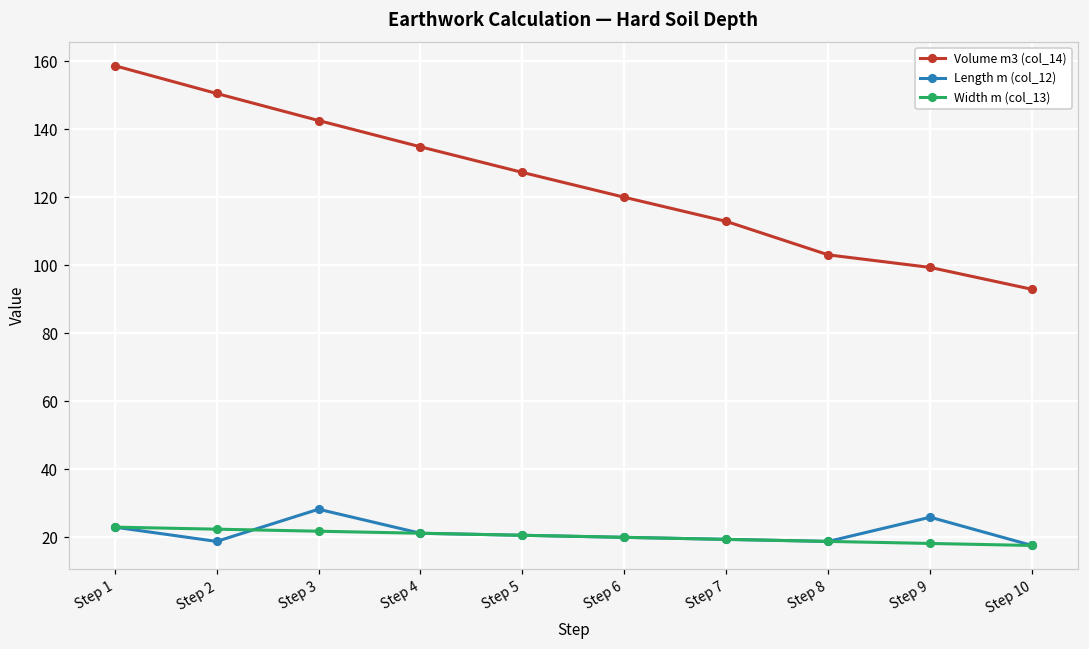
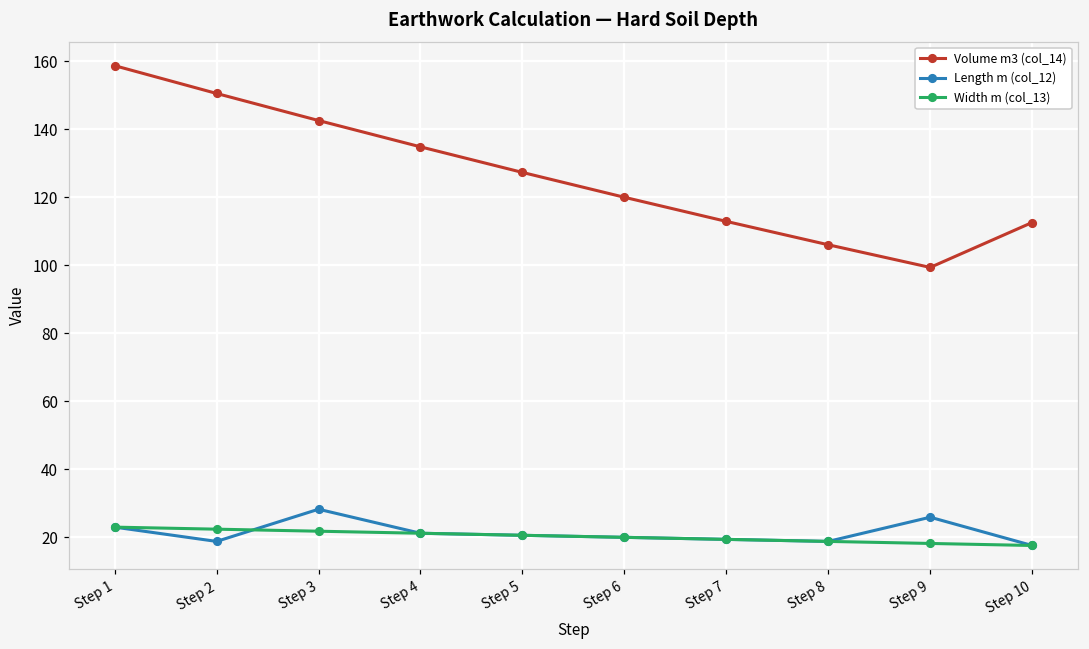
  {
    "Volume m3 (col_14)": {
      "Step 1": 159,
      "Step 2": 151,
      "Step 3": 143,
      "Step 4": 135,
      "Step 5": 127,
      "Step 6": 120,
      "Step 7": 113,
-     "Step 8": 103,
+     "Step 8": 106,
      "Step 9": 99,
-     "Step 10": 93
+     "Step 10": 113
    },
    "Length m (col_12)": {
      "Step 2": 19,
      "Step 3": 28,
      "Step 9": 26
    },
    "Width m (col_13)": {
      "Step 2": 22,
      "Step 3": 22,
      "Step 9": 18
    }
  }
